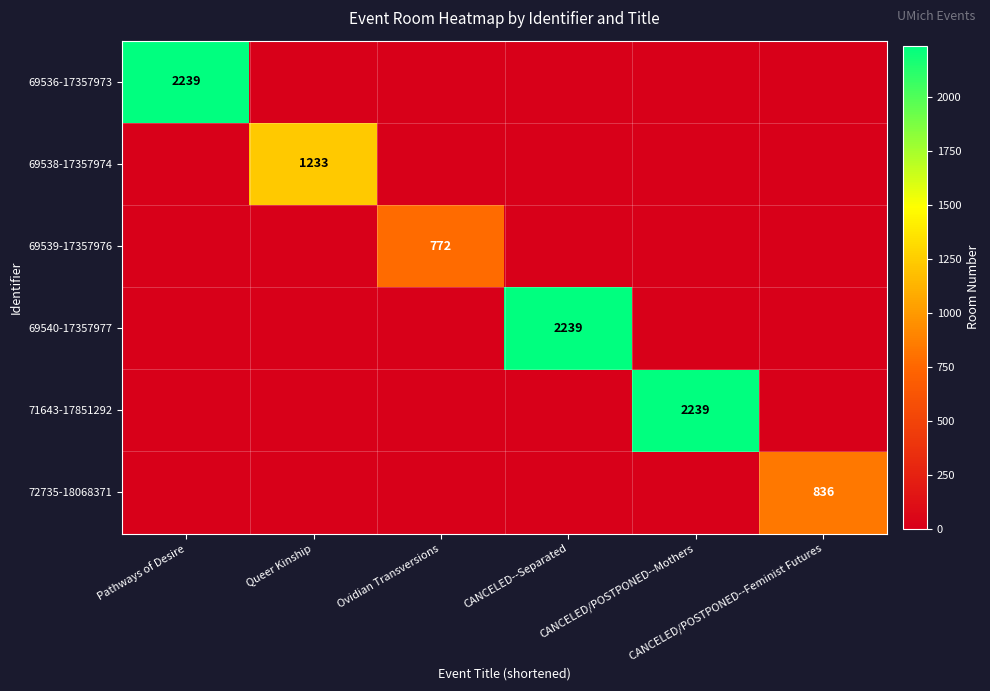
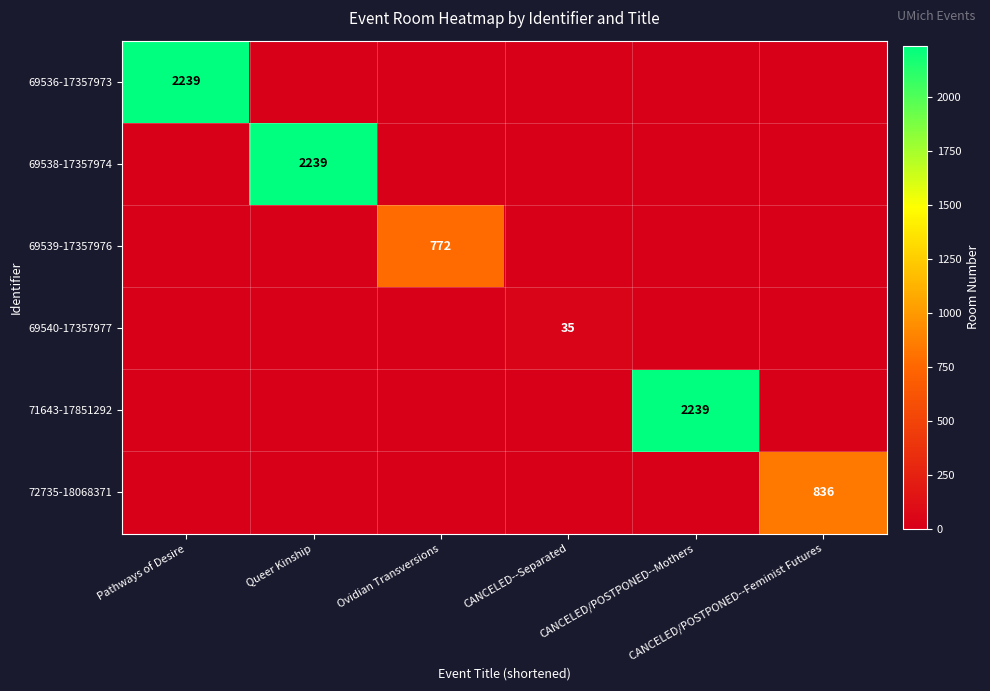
  {
    "69536-17357973": {
      "Pathways of Desire": 2239
    },
    "69538-17357974": {
-     "Queer Kinship": 1233
+     "Queer Kinship": 2239
    },
    "69539-17357976": {
      "Ovidian Transversions": 772
    },
    "69540-17357977": {
-     "CANCELED--Separated": 2239
+     "CANCELED--Separated": 35
    },
    "71643-17851292": {
      "CANCELED/POSTPONED--Mothers": 2239
    },
    "72735-18068371": {
      "CANCELED/POSTPONED--Feminist Futures": 836
    }
  }
